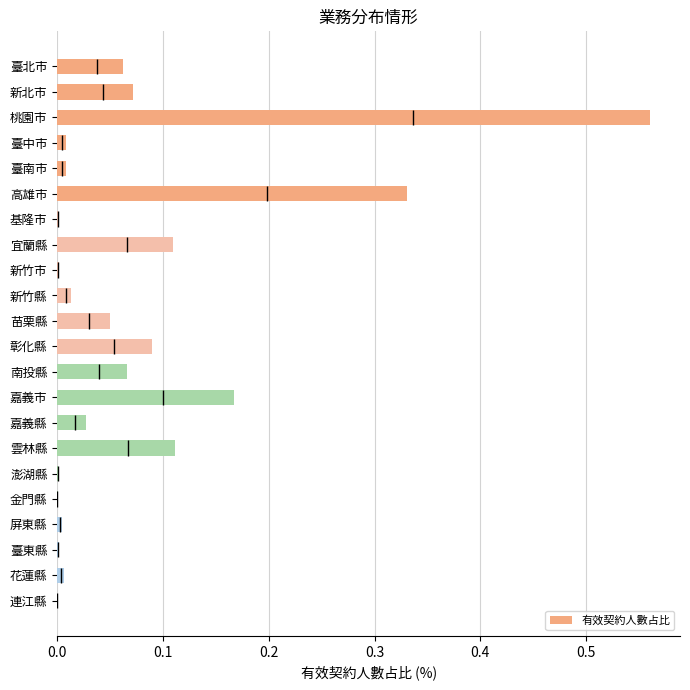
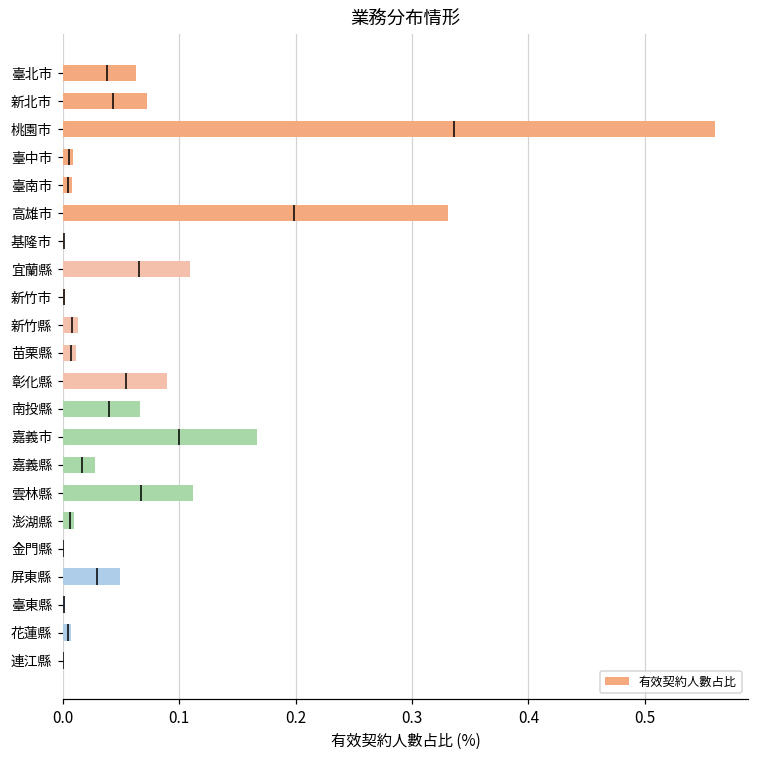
  {
    "臺北市": 0.062,
    "新北市": 0.072,
    "桃園市": 0.561,
    "臺中市": 0.008,
    "臺南市": 0.008,
    "高雄市": 0.331,
    "宜蘭縣": 0.109,
    "新竹縣": 0.013,
-   "苗栗縣": 0.050,
+   "苗栗縣": 0.011,
    "彰化縣": 0.090,
    "南投縣": 0.066,
    "嘉義市": 0.167,
    "嘉義縣": 0.028,
    "雲林縣": 0.112,
-   "澎湖縣": 0.001,
-   "屏東縣": 0.005,
+   "澎湖縣": 0.010,
+   "屏東縣": 0.049,
    "花蓮縣": 0.007
  }
